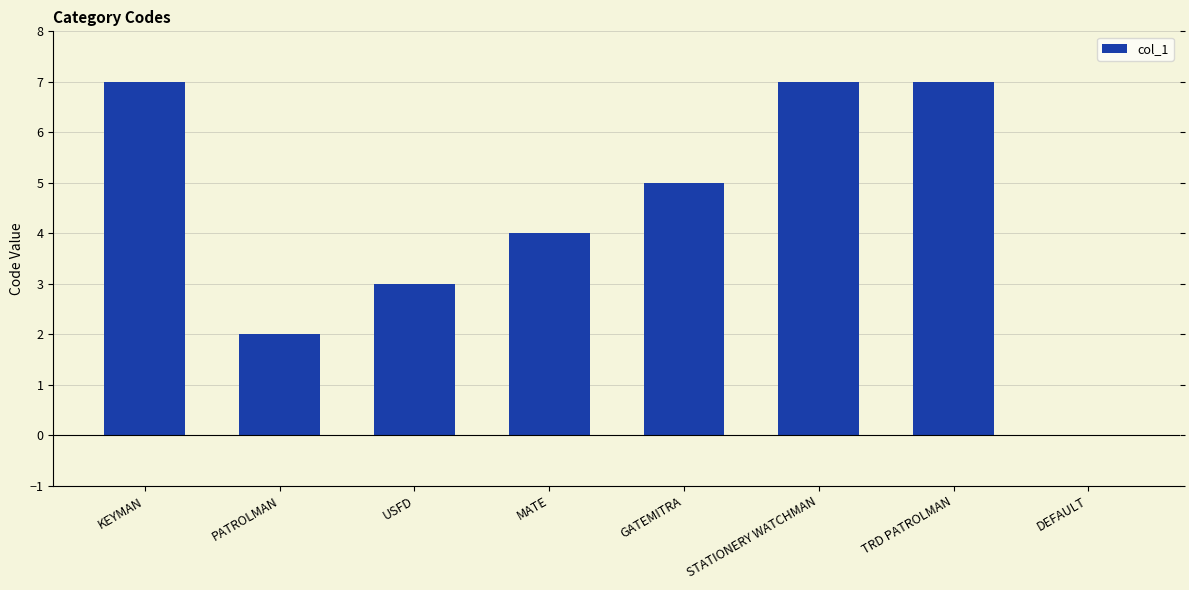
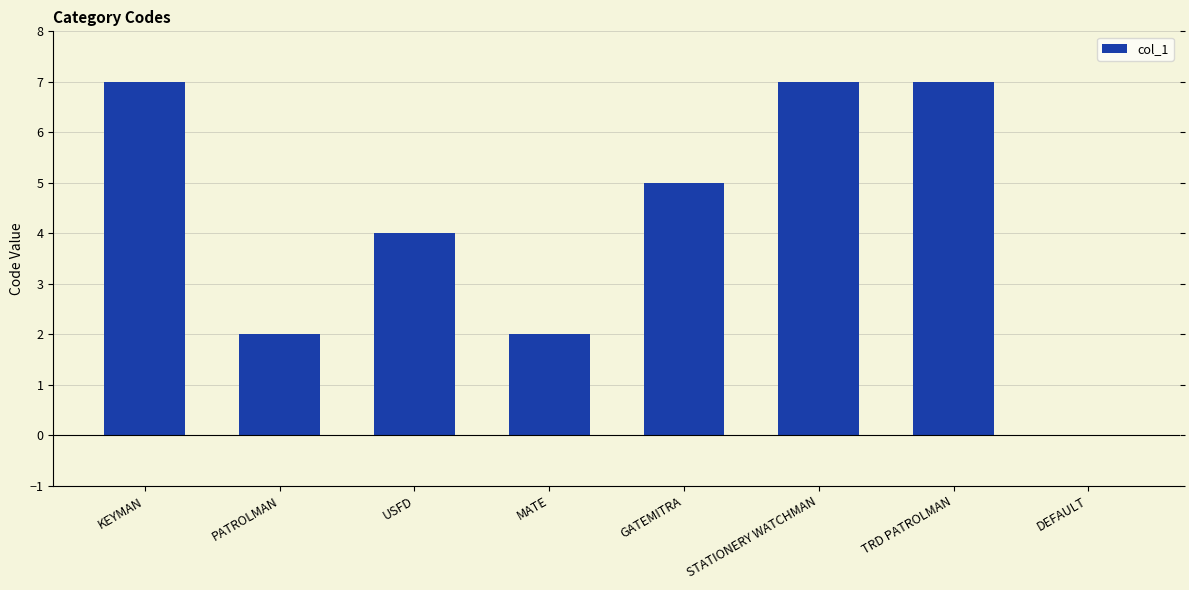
  {
    "KEYMAN": 7,
    "PATROLMAN": 2,
-   "USFD": 3,
-   "MATE": 4,
+   "USFD": 4,
+   "MATE": 2,
    "GATEMITRA": 5,
    "STATIONERY WATCHMAN": 7,
    "TRD PATROLMAN": 7,
    "DEFAULT": 0
  }
